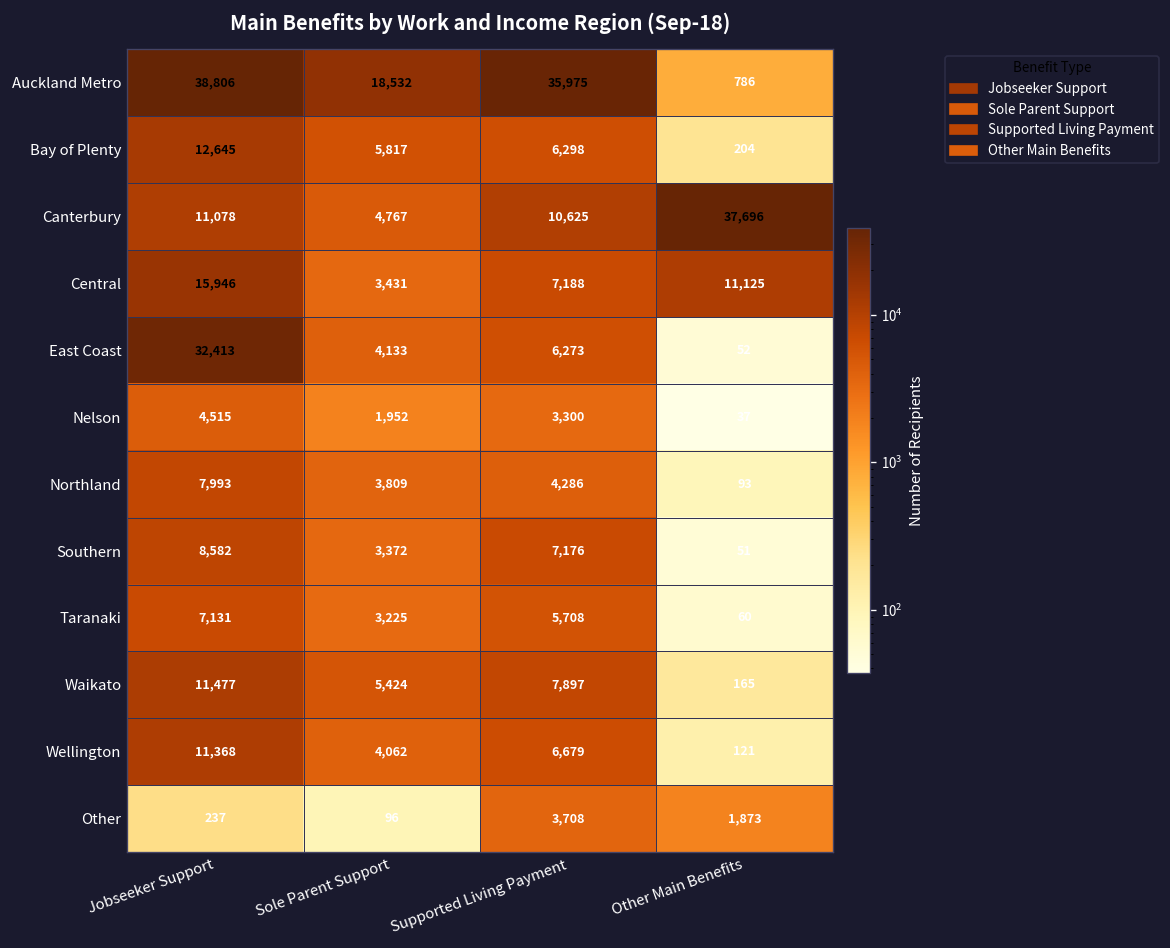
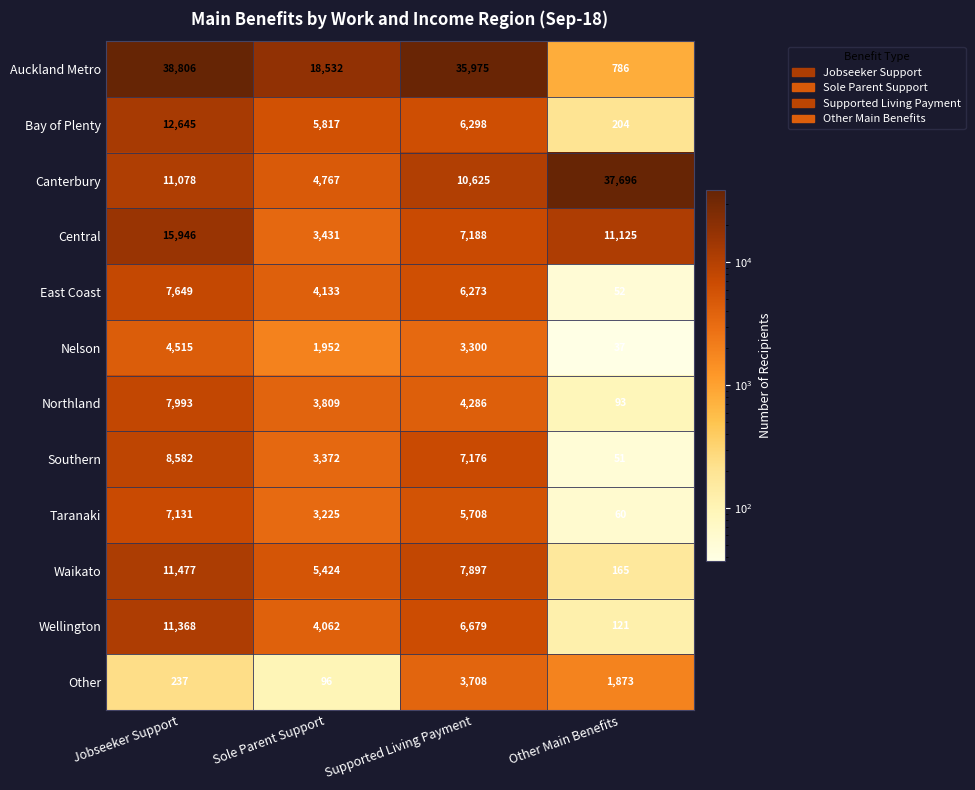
  {
    "Auckland Metro": {
      "Jobseeker Support": "38,806",
      "Sole Parent Support": "18,532",
      "Supported Living Payment": "35,975",
      "Other Main Benefits": "786"
    },
    "Bay of Plenty": {
      "Jobseeker Support": "12,645",
      "Sole Parent Support": "5,817",
      "Supported Living Payment": "6,298",
      "Other Main Benefits": "204"
    },
    "Canterbury": {
      "Jobseeker Support": "11,078",
      "Sole Parent Support": "4,767",
      "Supported Living Payment": "10,625",
      "Other Main Benefits": "37,696"
    },
    "Central": {
      "Jobseeker Support": "15,946",
      "Sole Parent Support": "3,431",
      "Supported Living Payment": "7,188",
      "Other Main Benefits": "11,125"
    },
    "East Coast": {
-     "Jobseeker Support": "32,413",
+     "Jobseeker Support": "7,649",
      "Sole Parent Support": "4,133",
      "Supported Living Payment": "6,273"
    },
    "Nelson": {
      "Jobseeker Support": "4,515",
      "Sole Parent Support": "1,952",
      "Supported Living Payment": "3,300"
    },
    "Northland": {
      "Jobseeker Support": "7,993",
      "Sole Parent Support": "3,809",
      "Supported Living Payment": "4,286",
      "Other Main Benefits": "93"
    },
    "Southern": {
      "Jobseeker Support": "8,582",
      "Sole Parent Support": "3,372",
      "Supported Living Payment": "7,176"
    },
    "Taranaki": {
      "Jobseeker Support": "7,131",
      "Sole Parent Support": "3,225",
      "Supported Living Payment": "5,708",
      "Other Main Benefits": "60"
    },
    "Waikato": {
      "Jobseeker Support": "11,477",
      "Sole Parent Support": "5,424",
      "Supported Living Payment": "7,897",
      "Other Main Benefits": "165"
    },
    "Wellington": {
      "Jobseeker Support": "11,368",
      "Sole Parent Support": "4,062",
      "Supported Living Payment": "6,679",
      "Other Main Benefits": "121"
    },
    "Other": {
      "Jobseeker Support": "237",
      "Sole Parent Support": "96",
      "Supported Living Payment": "3,708",
      "Other Main Benefits": "1,873"
    }
  }
